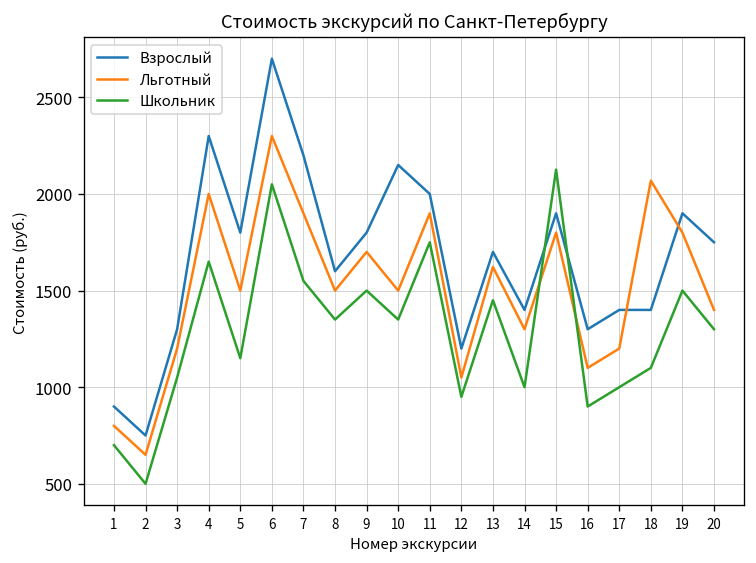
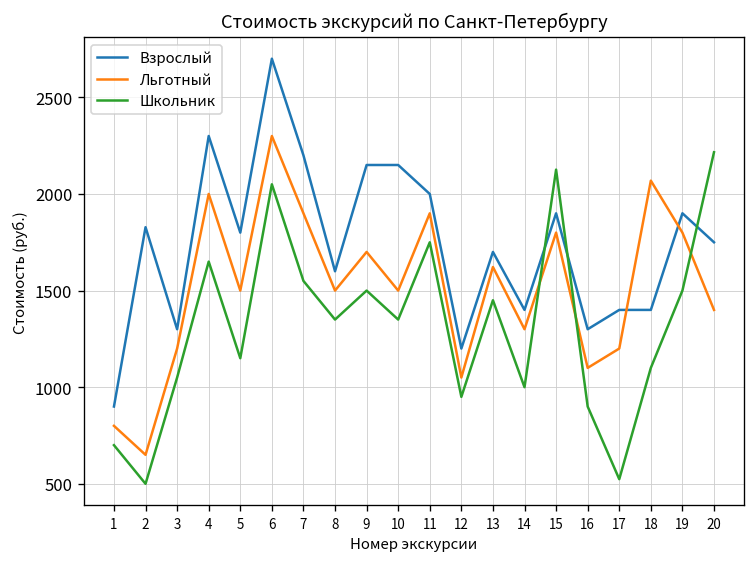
  {
    "Взрослый": {
      "1": 900,
-     "2": 750,
+     "2": 1830,
      "3": 1300,
      "4": 2300,
      "5": 1800,
      "6": 2700,
      "7": 2200,
      "8": 1600,
-     "9": 1800,
+     "9": 2150,
      "10": 2150,
      "11": 2000,
      "12": 1200,
      "13": 1700,
      "14": 1400,
      "15": 1900,
      "16": 1300,
      "17": 1400,
      "18": 1400,
      "19": 1900,
      "20": 1750
    },
    "Льготный": {
      "1": 800,
      "2": 650,
      "3": 1200,
      "4": 2000,
      "5": 1500,
      "6": 2300,
      "7": 1900,
      "8": 1500,
      "9": 1700,
      "10": 1500,
      "11": 1900,
      "12": 1050,
      "13": 1620,
      "14": 1300,
      "15": 1800,
      "16": 1100,
      "17": 1200,
      "18": 2070,
      "19": 1800,
      "20": 1400
    },
    "Школьник": {
      "1": 700,
      "2": 500,
      "3": 1050,
      "4": 1650,
      "5": 1150,
      "6": 2050,
      "7": 1550,
      "8": 1350,
      "9": 1500,
      "10": 1350,
      "11": 1750,
      "12": 950,
      "13": 1450,
      "14": 1000,
      "15": 2130,
      "16": 900,
-     "17": 1000,
+     "17": 520,
      "18": 1100,
      "19": 1500,
-     "20": 1300
+     "20": 2220
    }
  }
